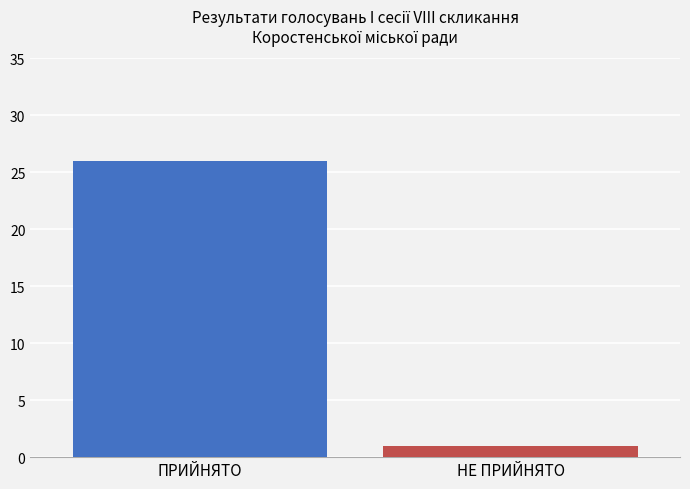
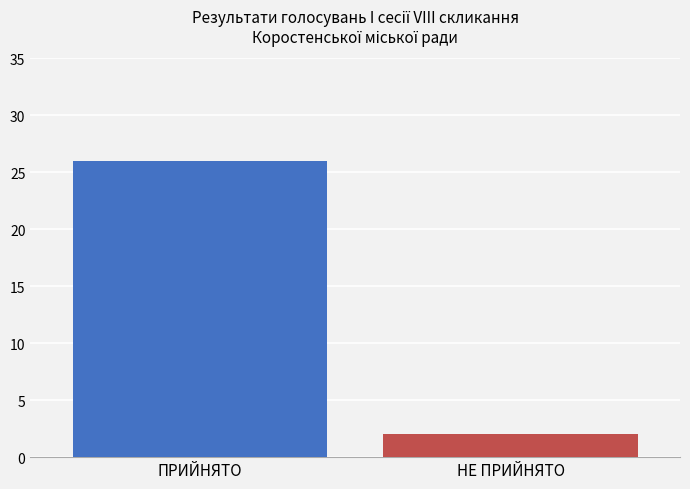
  {
    "ПРИЙНЯТО": 26,
-   "НЕ ПРИЙНЯТО": 1
+   "НЕ ПРИЙНЯТО": 2
  }
